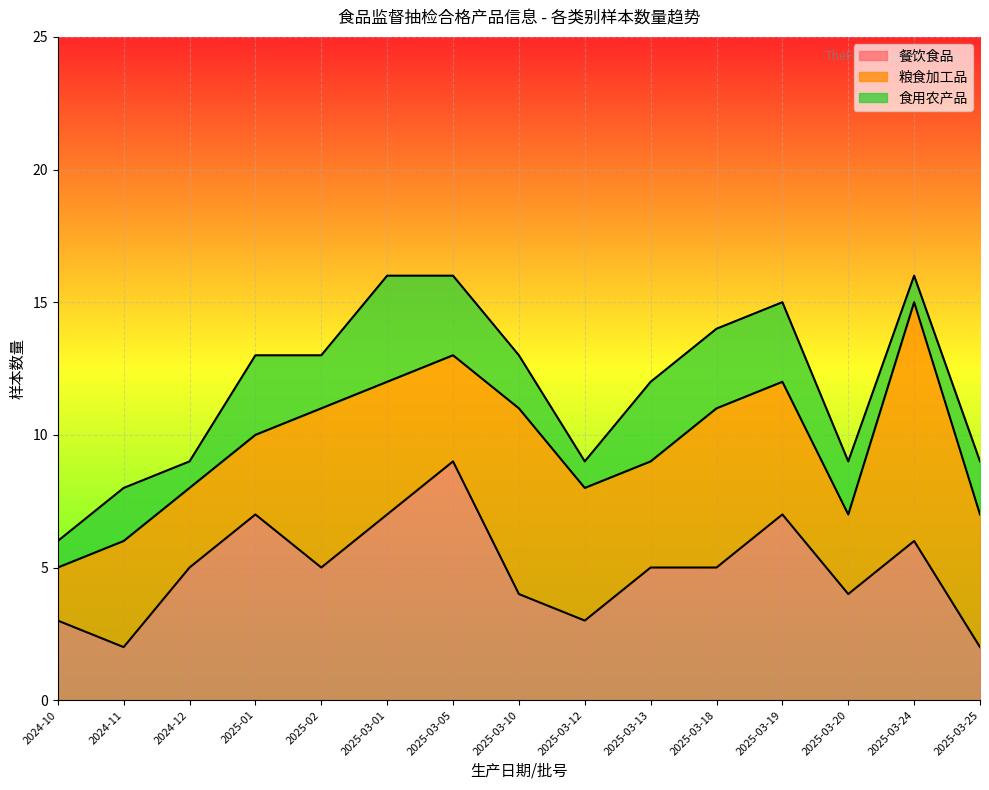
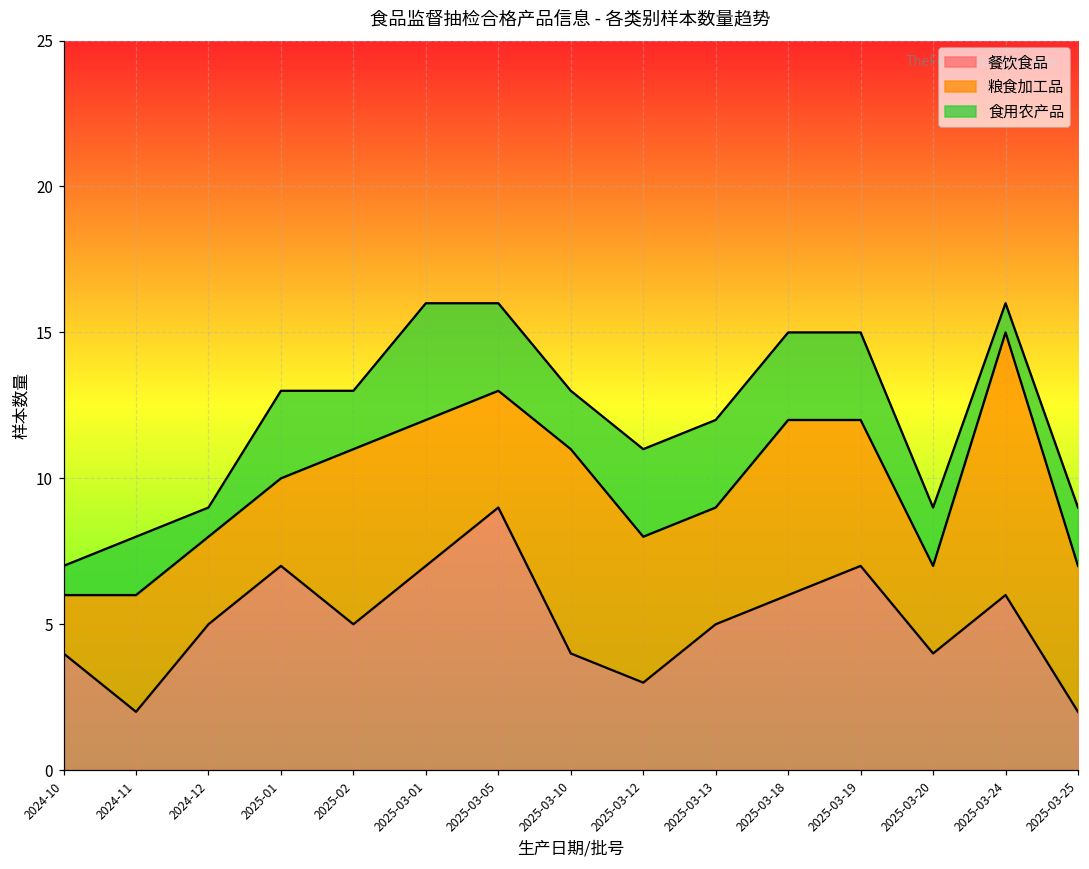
  {
    "餐饮食品": {
-     "2024-10": 3,
+     "2024-10": 4,
      "2024-11": 2,
      "2024-12": 5,
      "2025-01": 7,
      "2025-02": 5,
      "2025-03-01": 7,
      "2025-03-05": 9,
      "2025-03-10": 4,
      "2025-03-12": 3,
      "2025-03-13": 5,
-     "2025-03-18": 5,
+     "2025-03-18": 6,
      "2025-03-19": 7,
      "2025-03-20": 4,
      "2025-03-24": 6,
      "2025-03-25": 2
    },
    "粮食加工品": {
      "2024-10": 2,
      "2024-11": 4,
      "2024-12": 3,
      "2025-01": 3,
      "2025-02": 6,
      "2025-03-01": 5,
      "2025-03-05": 4,
      "2025-03-10": 7,
      "2025-03-12": 5,
      "2025-03-13": 4,
      "2025-03-18": 6,
      "2025-03-19": 5,
      "2025-03-20": 3,
      "2025-03-24": 9,
      "2025-03-25": 5
    },
    "食用农产品": {
      "2024-10": 1,
      "2024-11": 2,
      "2024-12": 1,
      "2025-01": 3,
      "2025-02": 2,
      "2025-03-01": 4,
      "2025-03-05": 3,
      "2025-03-10": 2,
-     "2025-03-12": 1,
+     "2025-03-12": 3,
      "2025-03-13": 3,
      "2025-03-18": 3,
      "2025-03-19": 3,
      "2025-03-20": 2,
      "2025-03-24": 1,
      "2025-03-25": 2
    }
  }
